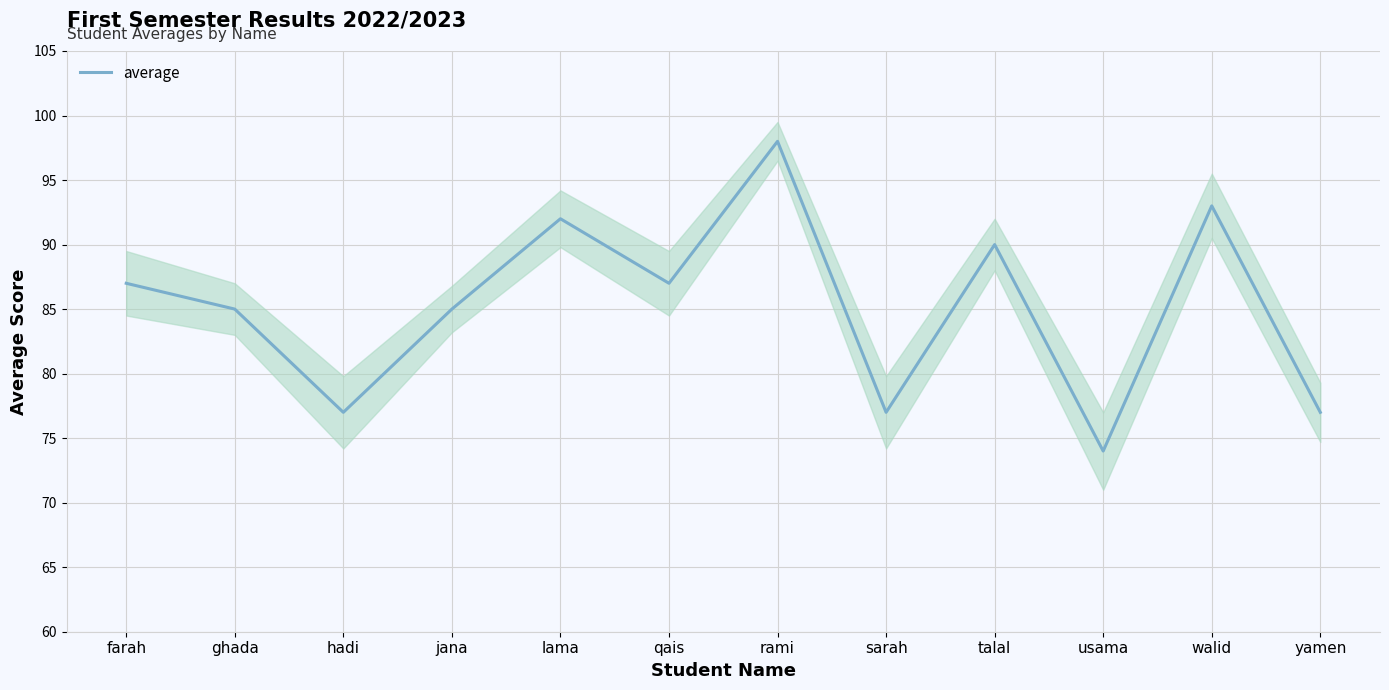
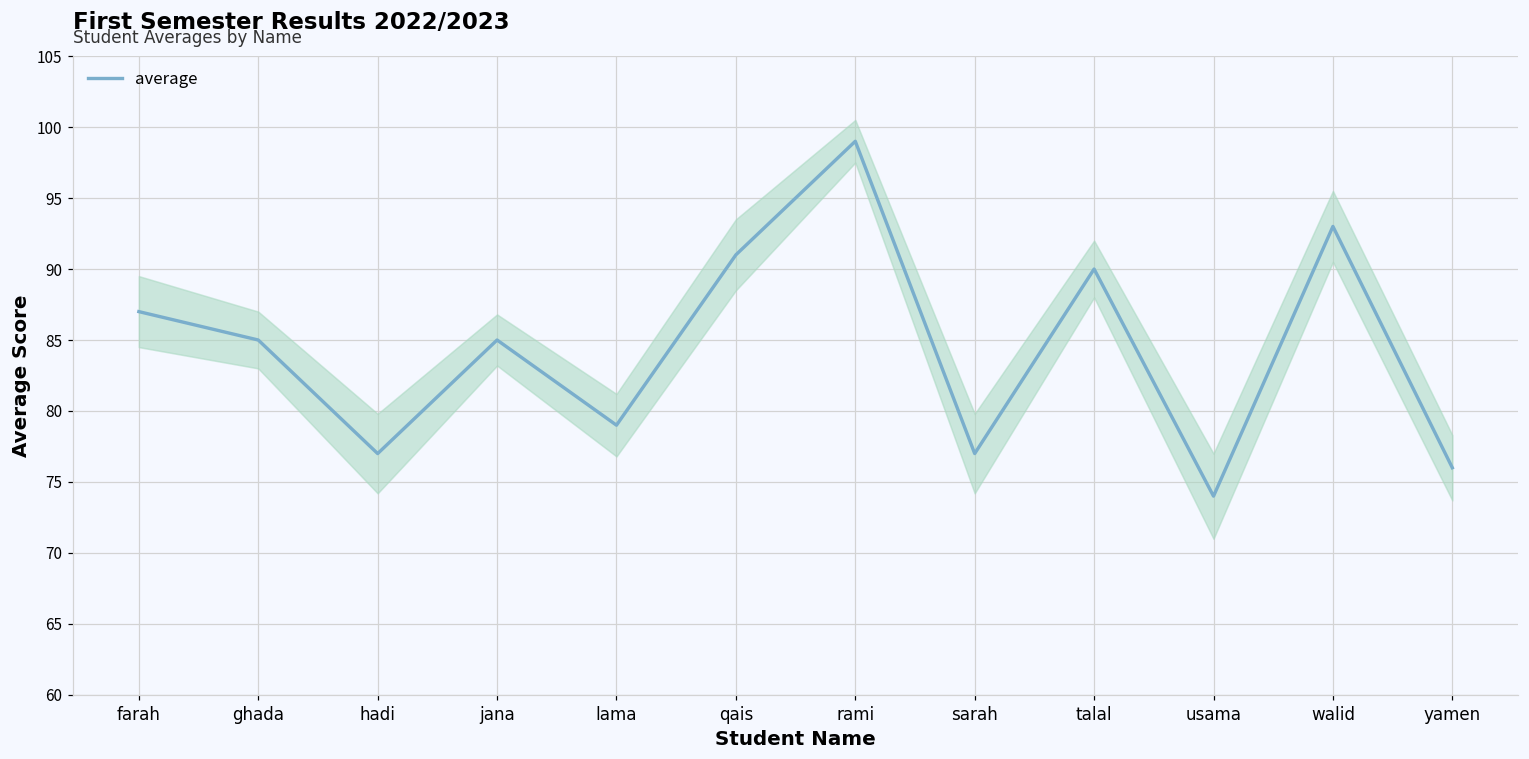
  {
    "average": {
      "farah": 87,
      "ghada": 85,
      "hadi": 77,
      "jana": 85,
-     "lama": 92,
-     "qais": 87,
-     "rami": 98,
+     "lama": 79,
+     "qais": 91,
+     "rami": 99,
      "sarah": 77,
      "talal": 90,
      "usama": 74,
      "walid": 93,
-     "yamen": 77
+     "yamen": 76
    }
  }
